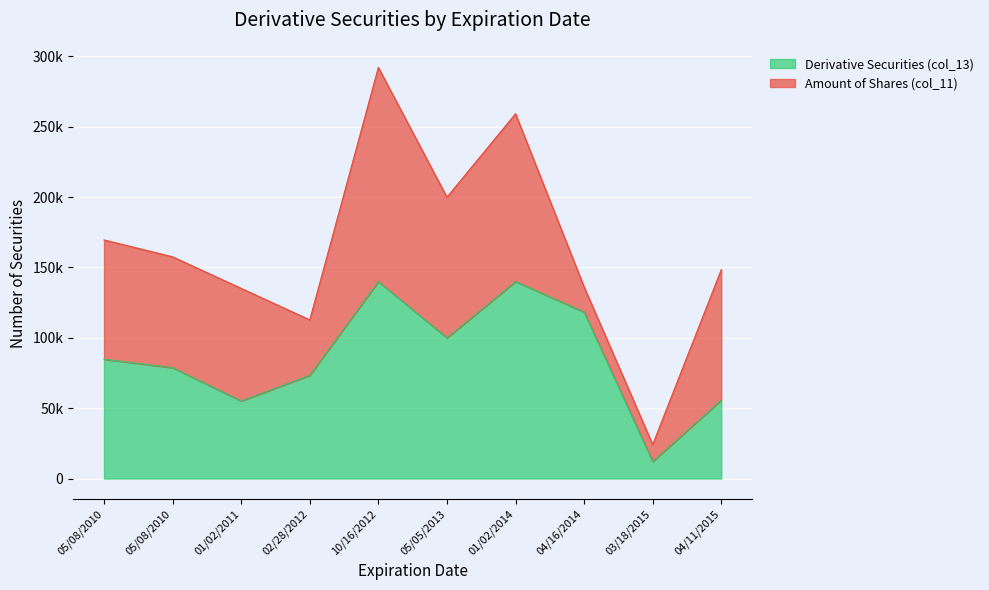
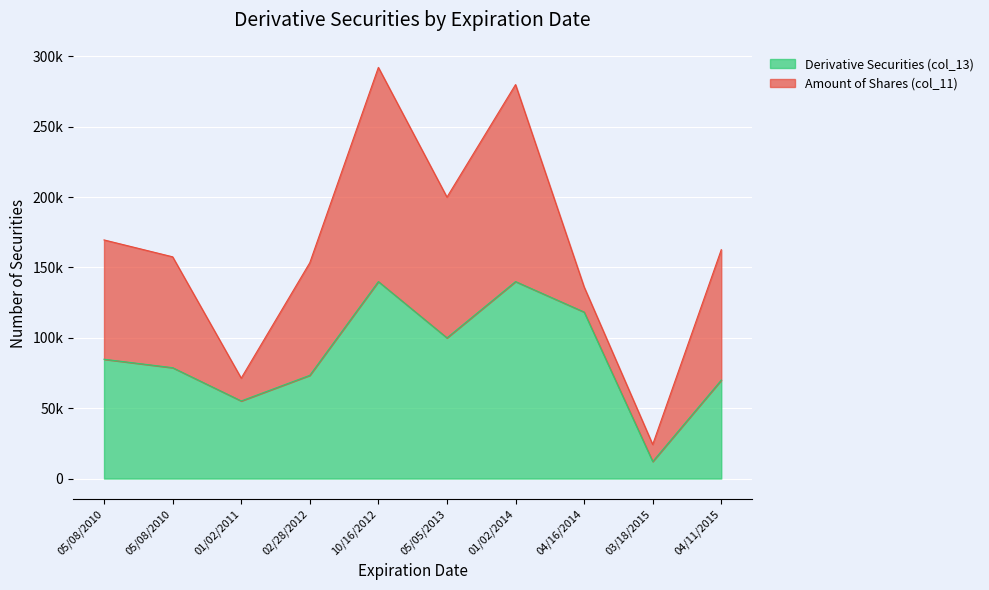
  {
    "Derivative Securities (col_13)": {
      "01/02/2011": 55000,
      "02/28/2012": 73000,
      "10/16/2012": 140000,
      "05/05/2013": 100000,
      "01/02/2014": 140000,
      "04/16/2014": 118000,
      "03/18/2015": 12000,
-     "04/11/2015": 56000
+     "04/11/2015": 70000
    },
    "Amount of Shares (col_11)": {
-     "01/02/2011": 80000,
-     "02/28/2012": 39000,
+     "01/02/2011": 16000,
+     "02/28/2012": 80000,
      "10/16/2012": 152000,
      "05/05/2013": 100000,
-     "01/02/2014": 119000,
+     "01/02/2014": 140000,
      "04/16/2014": 18000,
      "03/18/2015": 12000,
      "04/11/2015": 93000
    }
  }
